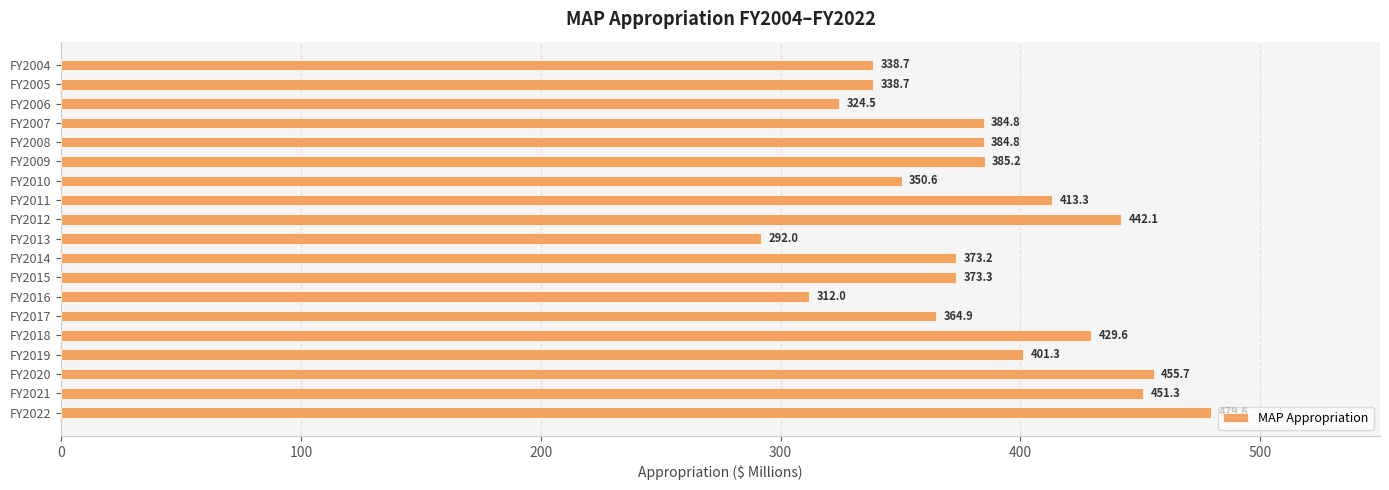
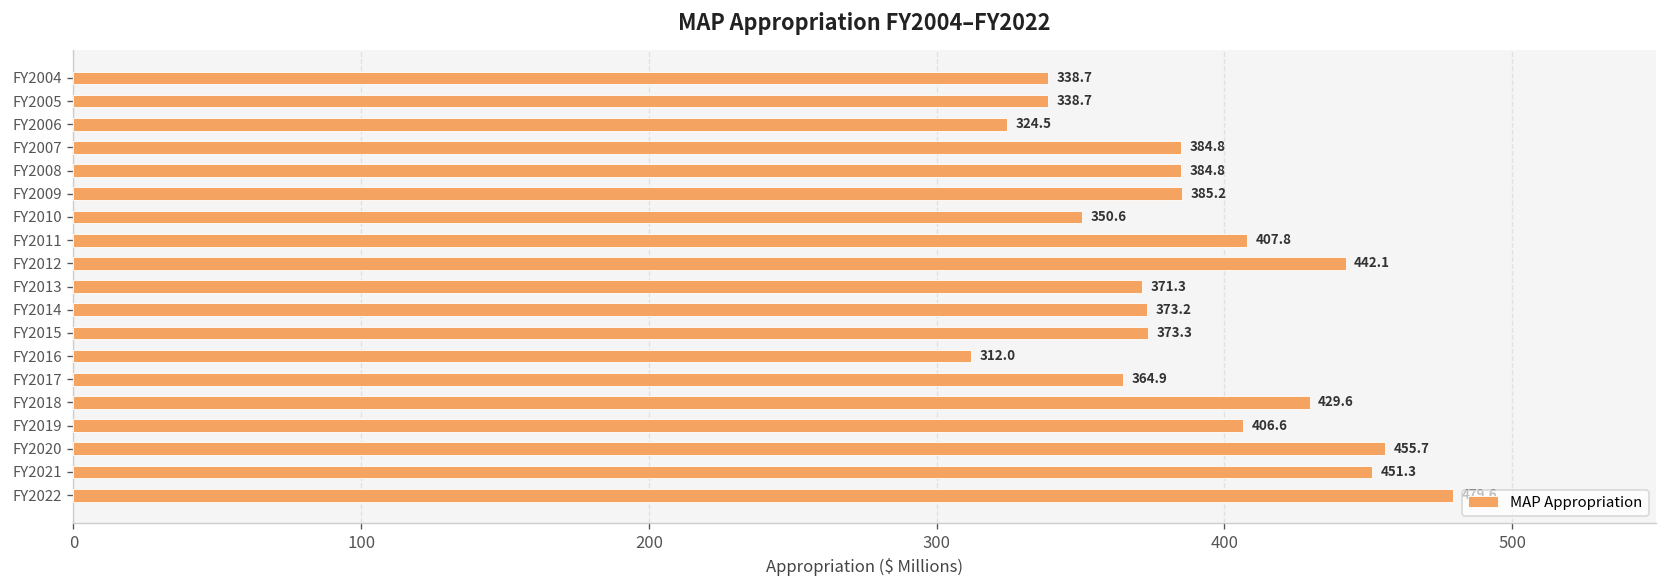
  {
    "FY2004": 338.7,
    "FY2005": 338.7,
    "FY2006": 324.5,
    "FY2007": 384.8,
    "FY2008": 384.8,
    "FY2009": 385.2,
    "FY2010": 350.6,
-   "FY2011": 413.3,
+   "FY2011": 407.8,
    "FY2012": 442.1,
-   "FY2013": 292.0,
+   "FY2013": 371.3,
    "FY2014": 373.2,
    "FY2015": 373.3,
    "FY2016": 312.0,
    "FY2017": 364.9,
    "FY2018": 429.6,
-   "FY2019": 401.3,
+   "FY2019": 406.6,
    "FY2020": 455.7,
    "FY2021": 451.3
  }
